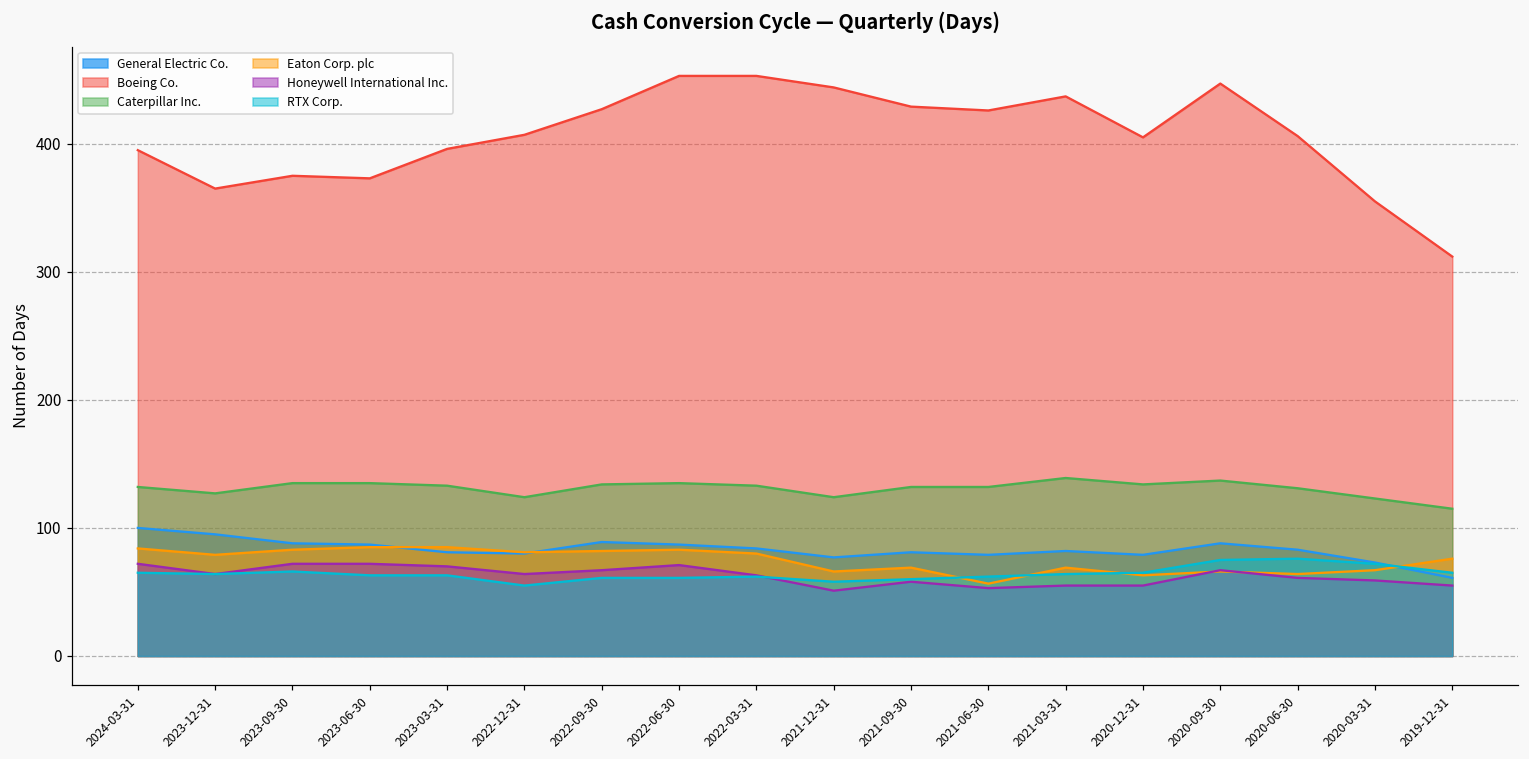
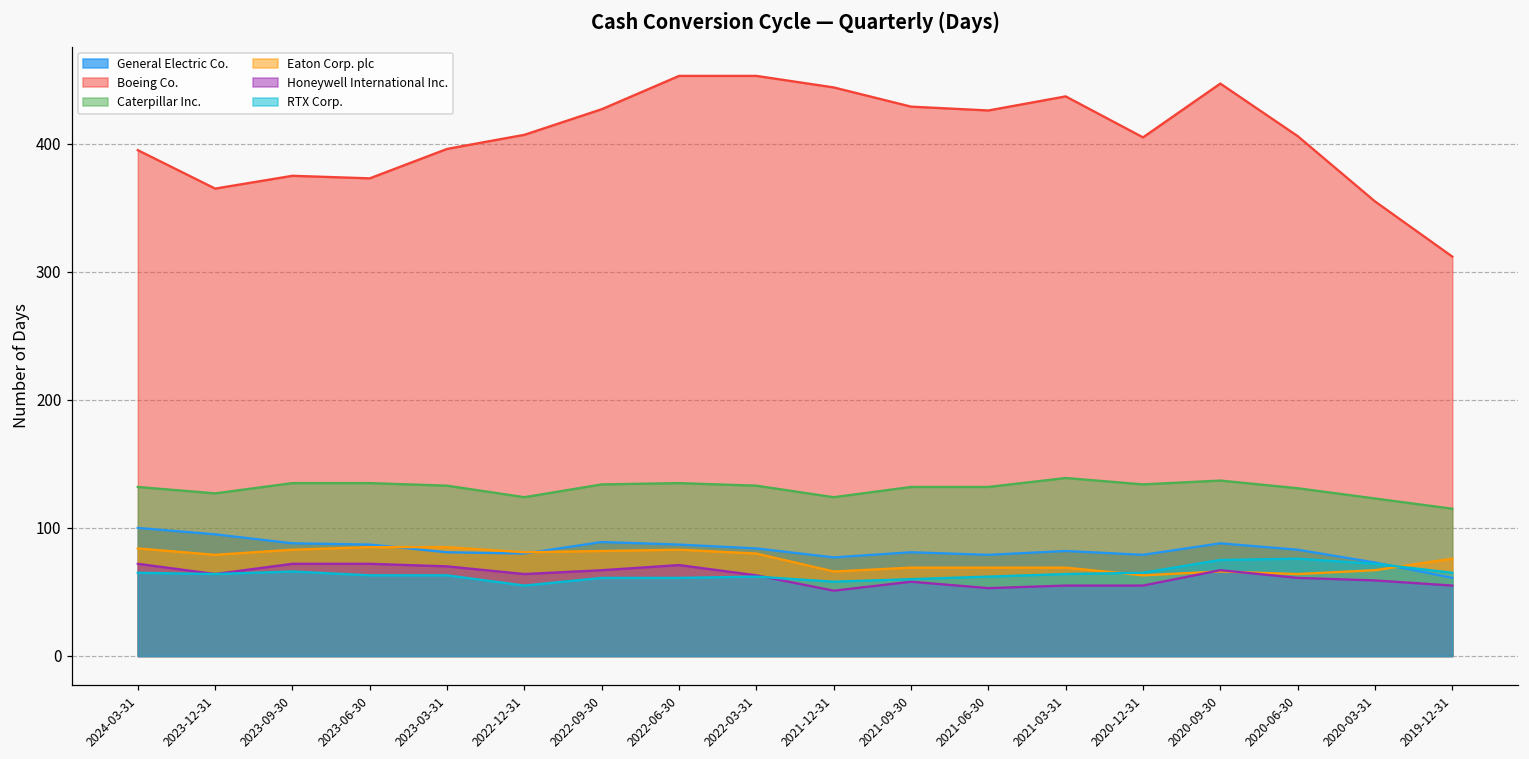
  {
    "Boeing Co.": {
      "2024-03-31": 395,
      "2023-12-31": 365,
      "2023-09-30": 375,
      "2023-06-30": 373,
      "2023-03-31": 396,
      "2022-12-31": 407,
      "2022-09-30": 427,
      "2022-06-30": 453,
      "2022-03-31": 453,
      "2021-12-31": 444,
      "2021-09-30": 429,
      "2021-06-30": 426,
      "2021-03-31": 437,
      "2020-12-31": 405,
      "2020-09-30": 447,
      "2020-06-30": 406,
      "2020-03-31": 355,
      "2019-12-31": 312
    },
    "Caterpillar Inc.": {
      "2024-03-31": 132,
      "2023-12-31": 127,
      "2023-09-30": 135,
      "2023-06-30": 135,
      "2023-03-31": 133,
      "2022-12-31": 124,
      "2022-09-30": 134,
      "2022-06-30": 135,
      "2022-03-31": 133,
      "2021-12-31": 124,
      "2021-09-30": 132,
      "2021-06-30": 132,
      "2021-03-31": 139,
      "2020-12-31": 134,
      "2020-09-30": 137,
      "2020-06-30": 131,
      "2020-03-31": 123,
      "2019-12-31": 115
    },
    "Eaton Corp. plc": {
      "2024-03-31": 84,
      "2023-12-31": 79,
      "2023-09-30": 83,
      "2023-03-31": 85,
      "2022-09-30": 82,
      "2022-06-30": 83,
      "2022-03-31": 80,
      "2021-12-31": 66,
      "2021-09-30": 69,
-     "2021-06-30": 57,
+     "2021-06-30": 69,
      "2021-03-31": 69,
      "2020-06-30": 64,
      "2020-03-31": 67,
      "2019-12-31": 76
    },
    "Honeywell International Inc.": {
      "2024-03-31": 72,
      "2023-09-30": 72,
      "2023-06-30": 72,
      "2023-03-31": 70,
      "2022-12-31": 64,
      "2022-09-30": 67,
      "2022-06-30": 71,
      "2021-12-31": 51,
      "2021-06-30": 53,
      "2021-03-31": 55,
      "2020-12-31": 55,
      "2020-06-30": 61,
      "2020-03-31": 59,
      "2019-12-31": 55
    }
  }
